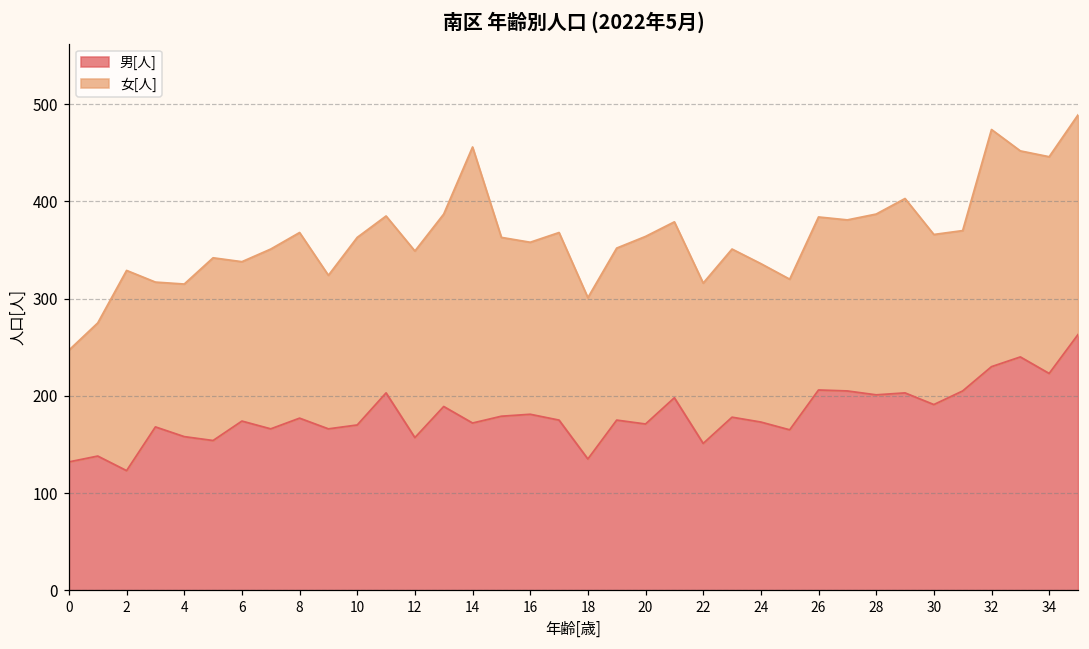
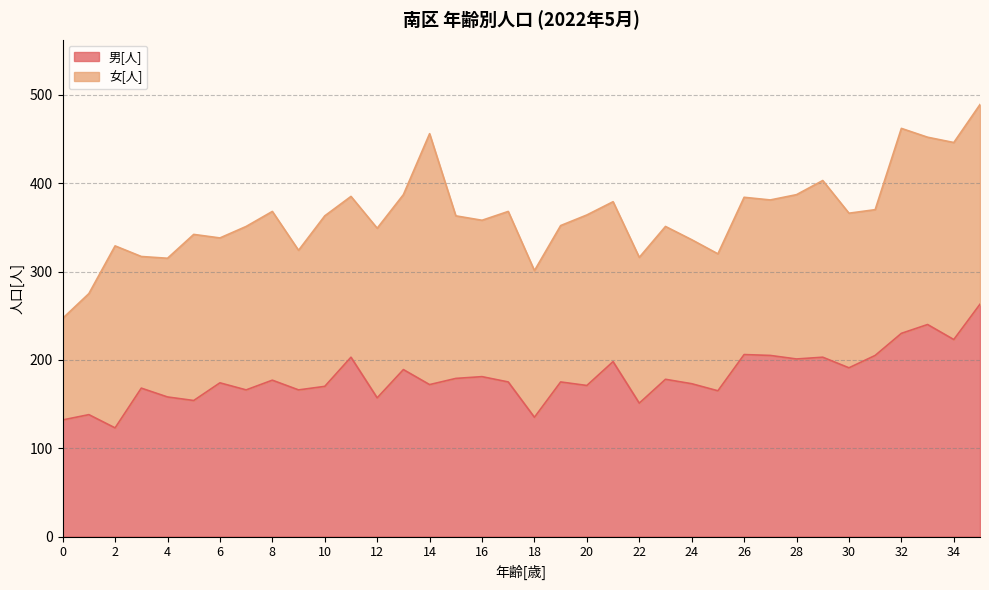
  {
    "男[人]": {
      "0": 130,
      "2": 120,
      "4": 160,
      "6": 170,
      "8": 180,
      "10": 170,
      "12": 160,
      "14": 170,
      "16": 180,
      "18": 140,
      "20": 170,
      "22": 150,
      "24": 170,
      "26": 210,
      "28": 200,
      "30": 190,
      "32": 230,
      "34": 220
    },
    "女[人]": {
      "0": 120,
      "2": 210,
      "4": 160,
      "6": 160,
      "8": 190,
      "10": 190,
      "12": 190,
      "14": 280,
      "16": 180,
      "18": 170,
      "20": 190,
      "22": 170,
      "24": 160,
      "26": 180,
      "28": 190,
      "30": 180,
-     "32": 240,
+     "32": 230,
      "34": 220
    }
  }
